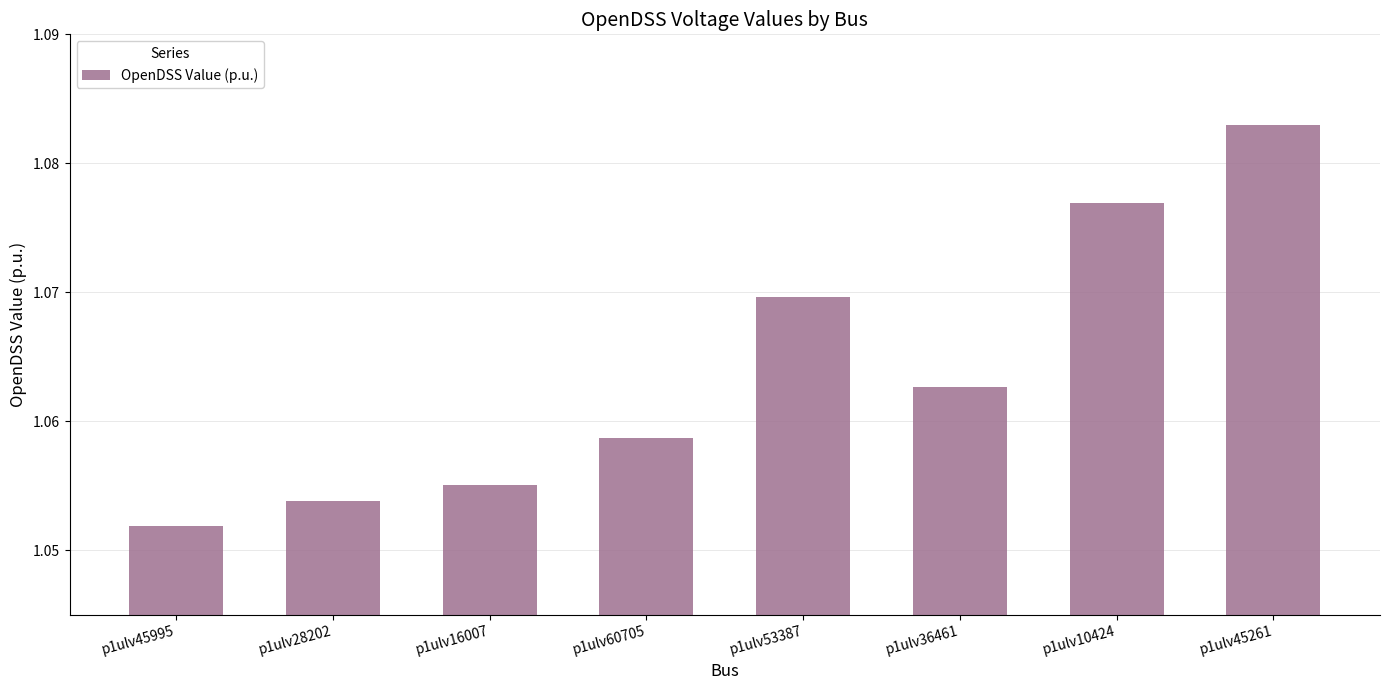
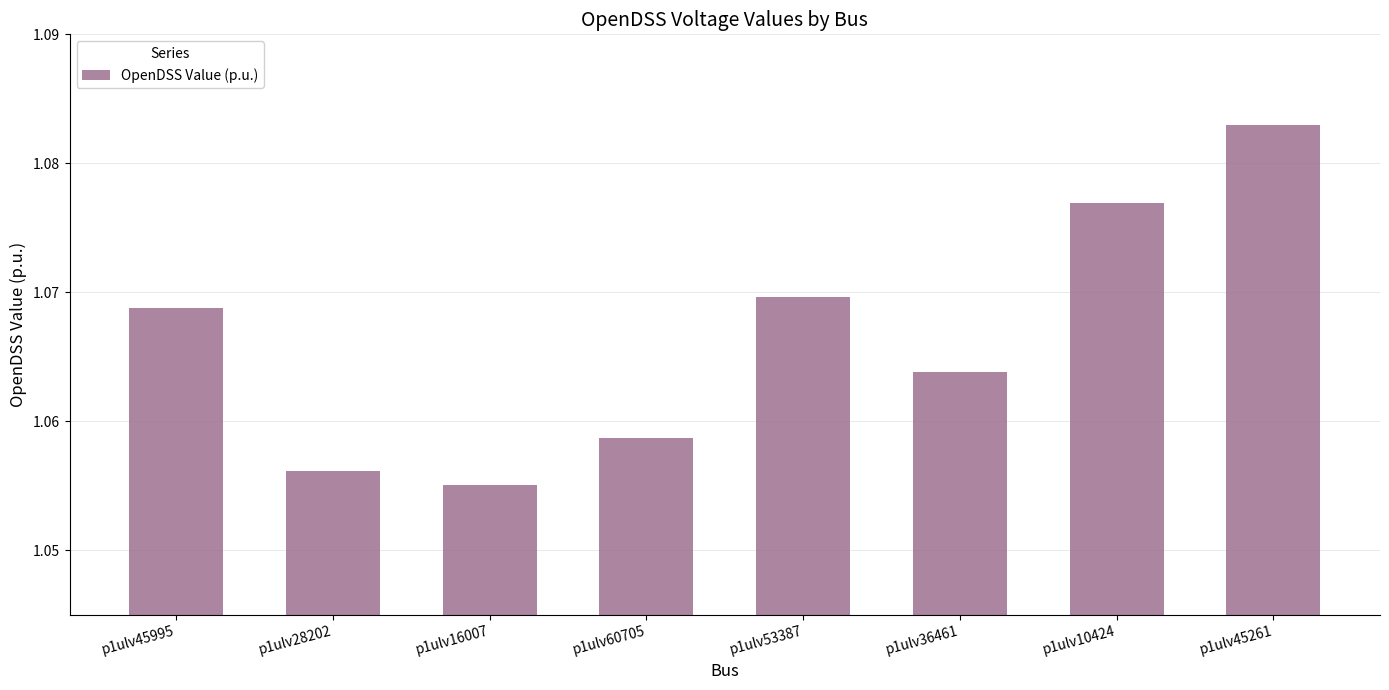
  {
-   "p1ulv45995": 1.0519,
-   "p1ulv28202": 1.0538,
+   "p1ulv45995": 1.0688,
+   "p1ulv28202": 1.0561,
    "p1ulv16007": 1.0551,
    "p1ulv60705": 1.0587,
    "p1ulv53387": 1.0697,
-   "p1ulv36461": 1.0627,
+   "p1ulv36461": 1.0638,
    "p1ulv10424": 1.0769,
    "p1ulv45261": 1.0830
  }
